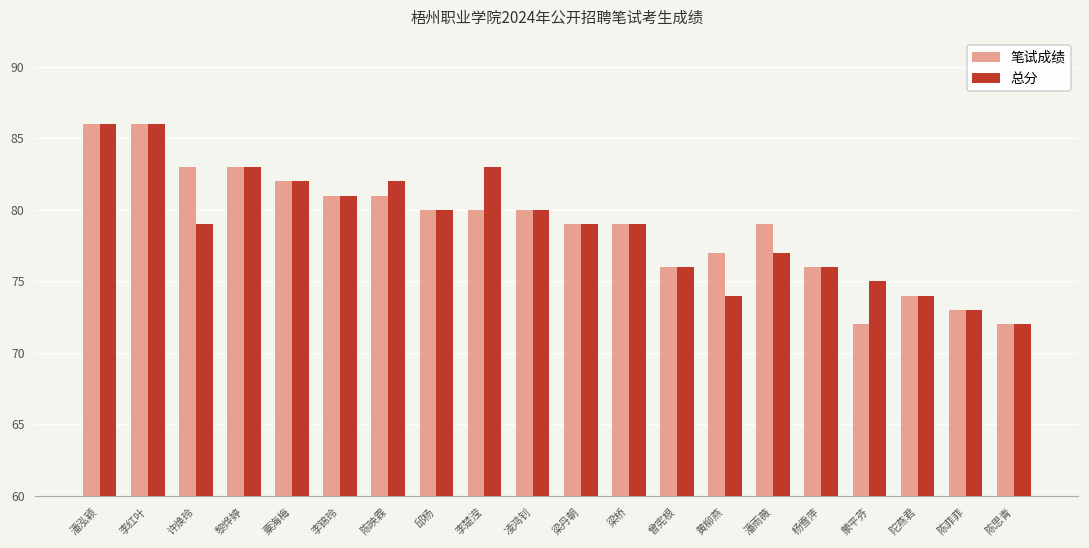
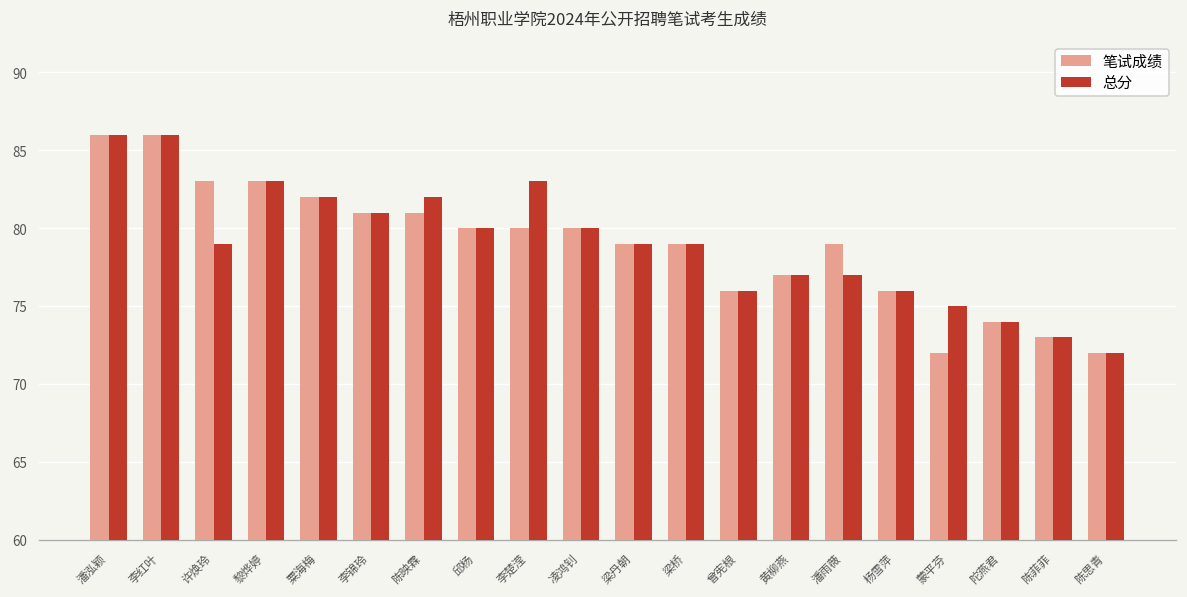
  {
    "笔试成绩": {
      "潘泓颖": 86,
      "李红叶": 86,
      "许焕玲": 83,
      "黎烨婷": 83,
      "粟海梅": 82,
      "李锦玲": 81,
      "陈映霖": 81,
      "邱杨": 80,
      "李楚滢": 80,
      "凌鸿钊": 80,
      "梁丹朝": 79,
      "梁桥": 79,
      "曾宪根": 76,
      "黄柳燕": 77,
      "潘雨薇": 79,
      "杨雪萍": 76,
      "蒙平芬": 72,
      "陀燕君": 74,
      "陈菲菲": 73,
      "陈思青": 72
    },
    "总分": {
      "潘泓颖": 86,
      "李红叶": 86,
      "许焕玲": 79,
      "黎烨婷": 83,
      "粟海梅": 82,
      "李锦玲": 81,
      "陈映霖": 82,
      "邱杨": 80,
      "李楚滢": 83,
      "凌鸿钊": 80,
      "梁丹朝": 79,
      "梁桥": 79,
      "曾宪根": 76,
-     "黄柳燕": 74,
+     "黄柳燕": 77,
      "潘雨薇": 77,
      "杨雪萍": 76,
      "蒙平芬": 75,
      "陀燕君": 74,
      "陈菲菲": 73,
      "陈思青": 72
    }
  }
